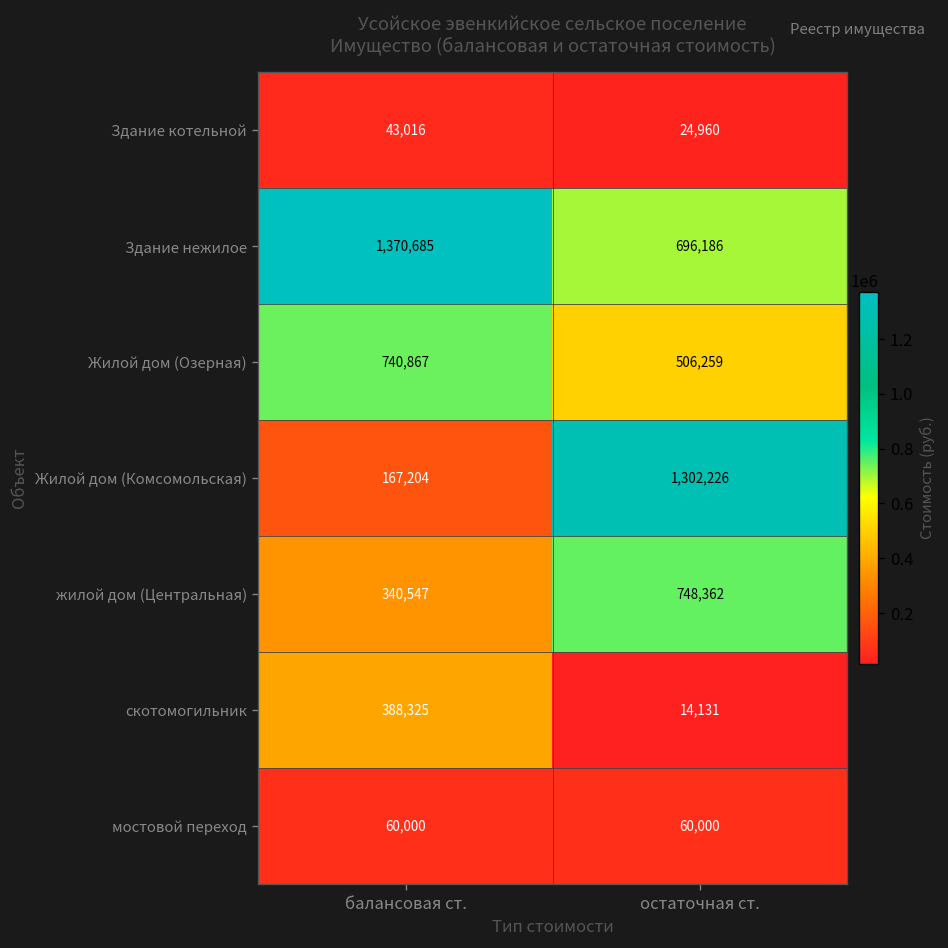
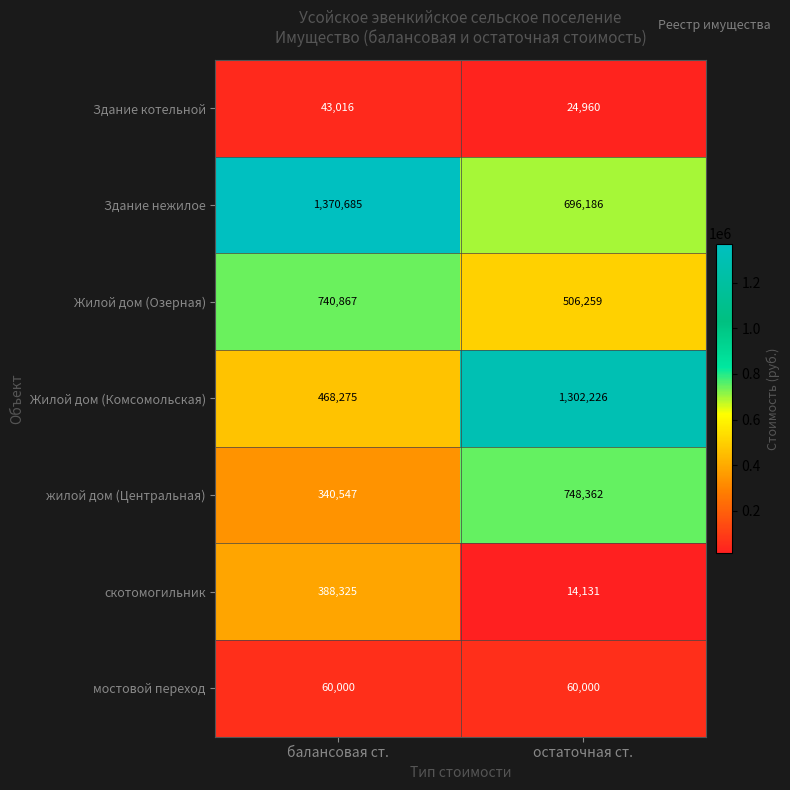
  {
    "Здание котельной": {
      "балансовая ст.": "43,016",
      "остаточная ст.": "24,960"
    },
    "Здание нежилое": {
      "балансовая ст.": "1,370,685",
      "остаточная ст.": "696,186"
    },
    "Жилой дом (Озерная)": {
      "балансовая ст.": "740,867",
      "остаточная ст.": "506,259"
    },
    "Жилой дом (Комсомольская)": {
-     "балансовая ст.": "167,204",
+     "балансовая ст.": "468,275",
      "остаточная ст.": "1,302,226"
    },
    "жилой дом (Центральная)": {
      "балансовая ст.": "340,547",
      "остаточная ст.": "748,362"
    },
    "скотомогильник": {
      "балансовая ст.": "388,325",
      "остаточная ст.": "14,131"
    },
    "мостовой переход": {
      "балансовая ст.": "60,000",
      "остаточная ст.": "60,000"
    }
  }
